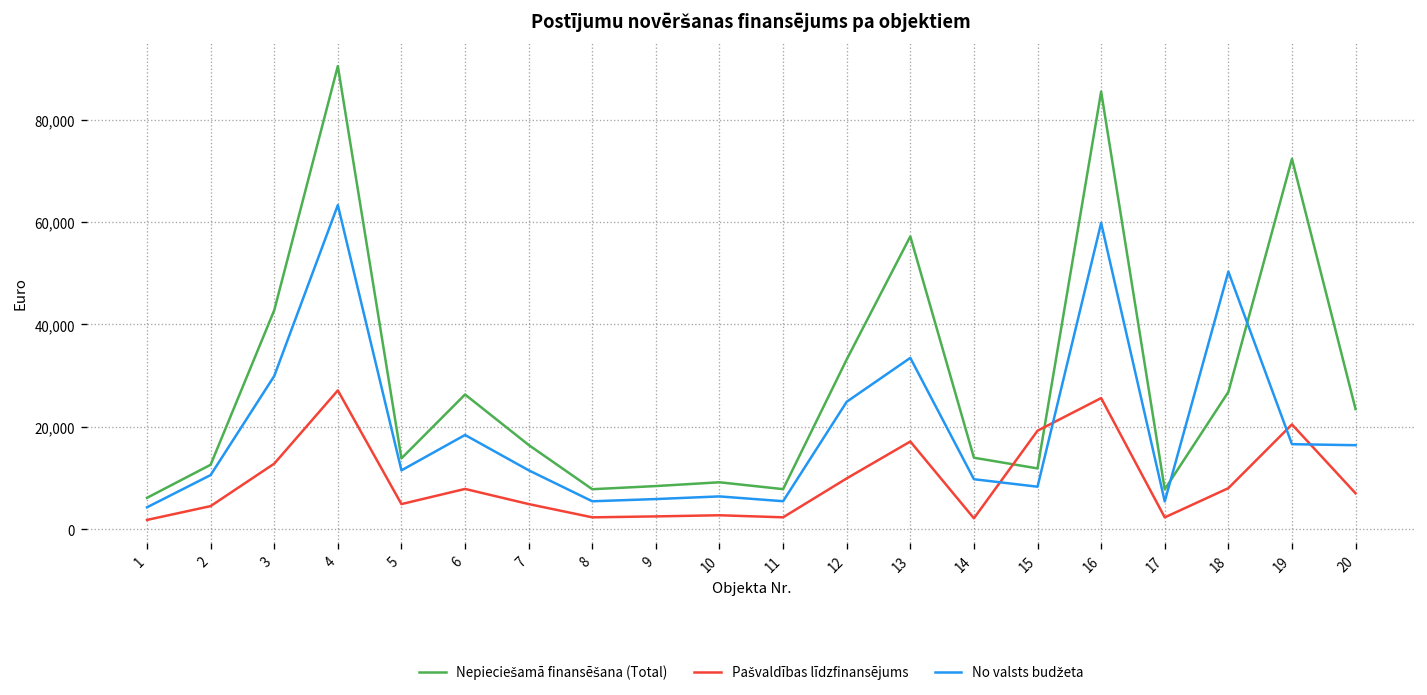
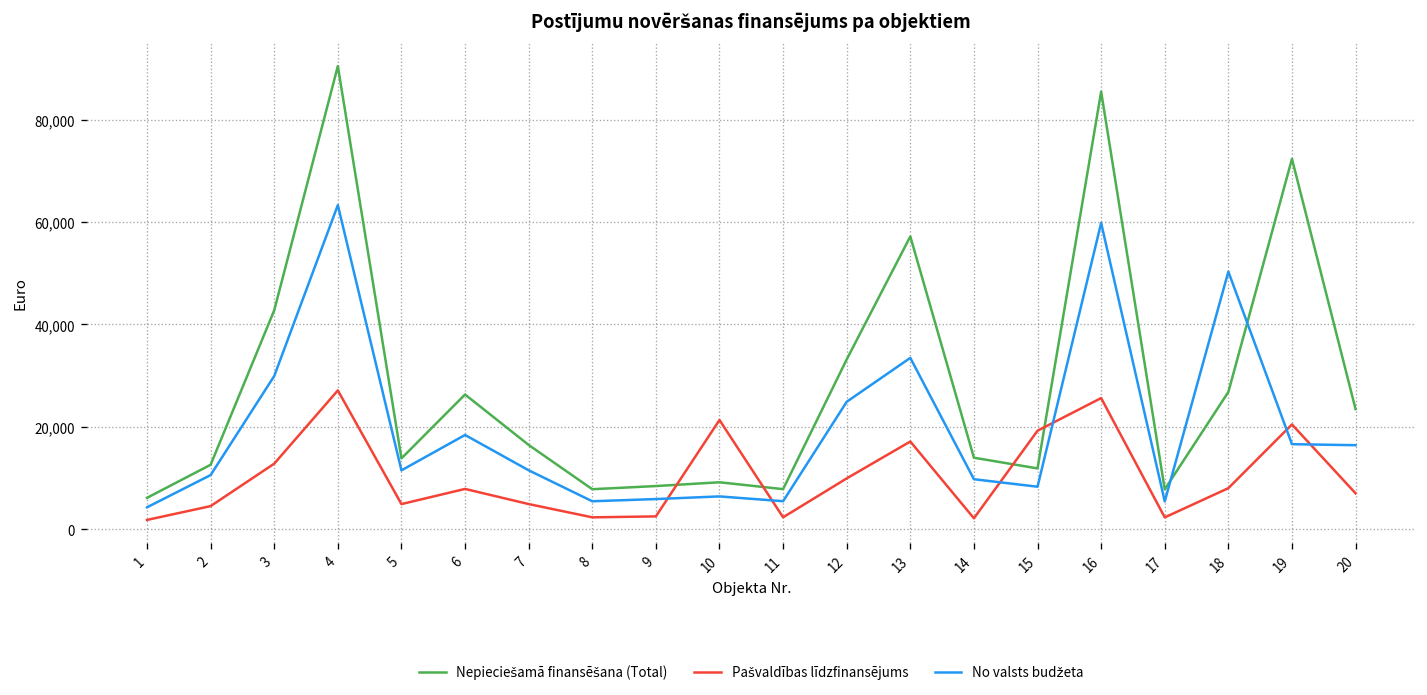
  {
    "Nepieciešamā finansēšana (Total)": {
      "1": "6,000",
      "2": "13,000",
      "3": "43,000",
      "4": "90,000",
      "5": "14,000",
      "6": "26,000",
      "7": "16,000",
      "8": "8,000",
      "9": "8,000",
      "10": "9,000",
      "11": "8,000",
      "12": "33,000",
      "13": "57,000",
      "14": "14,000",
      "15": "12,000",
      "16": "85,000",
      "17": "8,000",
      "18": "27,000",
      "19": "72,000",
      "20": "23,000"
    },
    "Pašvaldības līdzfinansējums": {
      "1": "2,000",
      "2": "5,000",
      "3": "13,000",
      "4": "27,000",
      "5": "5,000",
      "6": "8,000",
      "7": "5,000",
      "8": "2,000",
      "9": "3,000",
-     "10": "3,000",
+     "10": "21,000",
      "11": "2,000",
      "12": "10,000",
      "13": "17,000",
      "14": "2,000",
      "15": "19,000",
      "16": "26,000",
      "17": "2,000",
      "18": "8,000",
      "19": "20,000",
      "20": "7,000"
    },
    "No valsts budžeta": {
      "1": "4,000",
      "2": "11,000",
      "3": "30,000",
      "4": "63,000",
      "5": "12,000",
      "6": "18,000",
      "7": "12,000",
      "8": "5,000",
      "9": "6,000",
      "10": "6,000",
      "11": "6,000",
      "12": "25,000",
      "13": "33,000",
      "14": "10,000",
      "15": "8,000",
      "16": "60,000",
      "17": "5,000",
      "18": "50,000",
      "19": "17,000",
      "20": "16,000"
    }
  }
